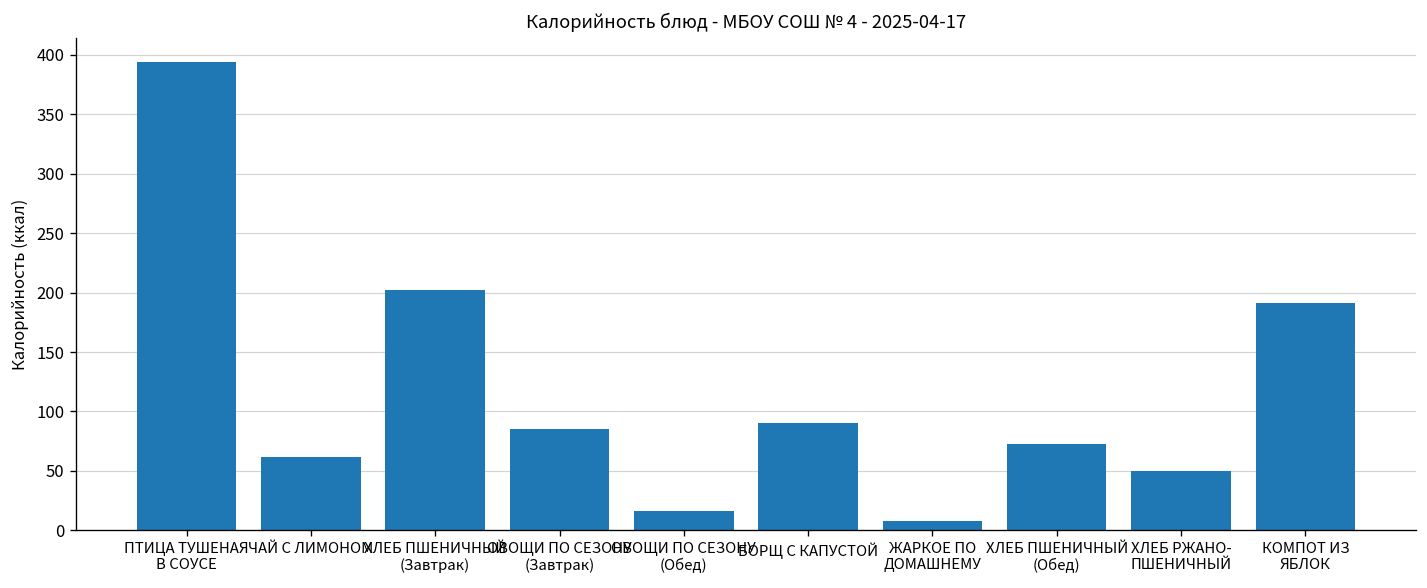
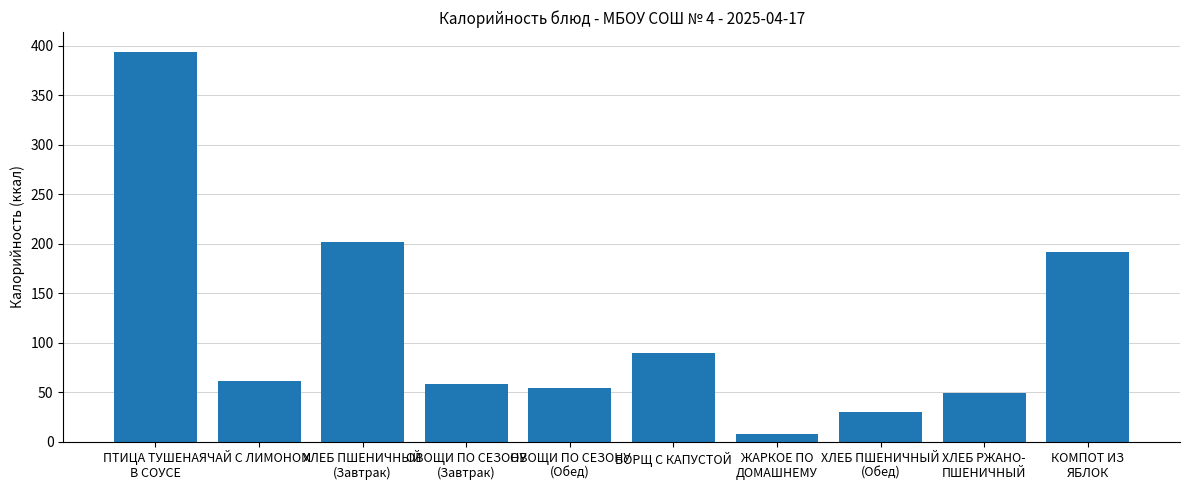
  {
    "ПТИЦА ТУШЕНАЯ В СОУСЕ": 390,
    "ЧАЙ С ЛИМОНОМ": 60,
    "ХЛЕБ ПШЕНИЧНЫЙ (Завтрак)": 200,
-   "ОВОЩИ ПО СЕЗОНУ (Завтрак)": 90,
-   "ОВОЩИ ПО СЕЗОНУ (Обед)": 20,
+   "ОВОЩИ ПО СЕЗОНУ (Завтрак)": 60,
+   "ОВОЩИ ПО СЕЗОНУ (Обед)": 50,
    "БОРЩ С КАПУСТОЙ": 90,
    "ЖАРКОЕ ПО ДОМАШНЕМУ": 10,
-   "ХЛЕБ ПШЕНИЧНЫЙ (Обед)": 70,
+   "ХЛЕБ ПШЕНИЧНЫЙ (Обед)": 30,
    "ХЛЕБ РЖАНО- ПШЕНИЧНЫЙ": 50,
    "КОМПОТ ИЗ ЯБЛОК": 190
  }
